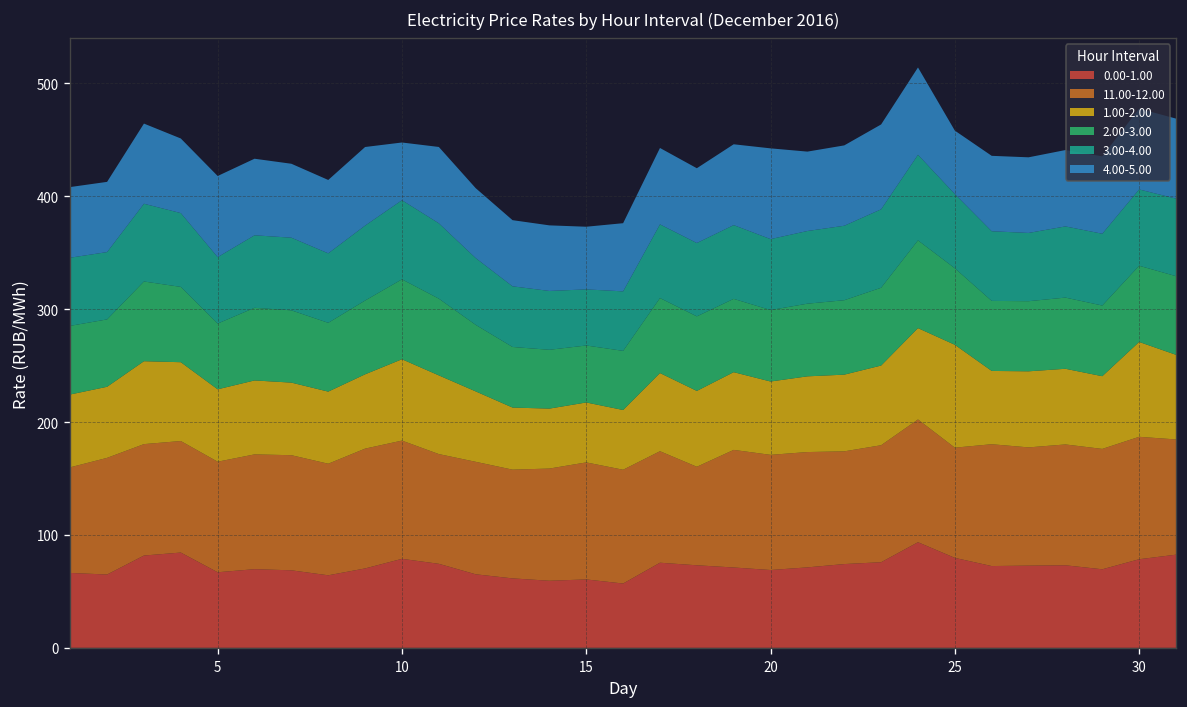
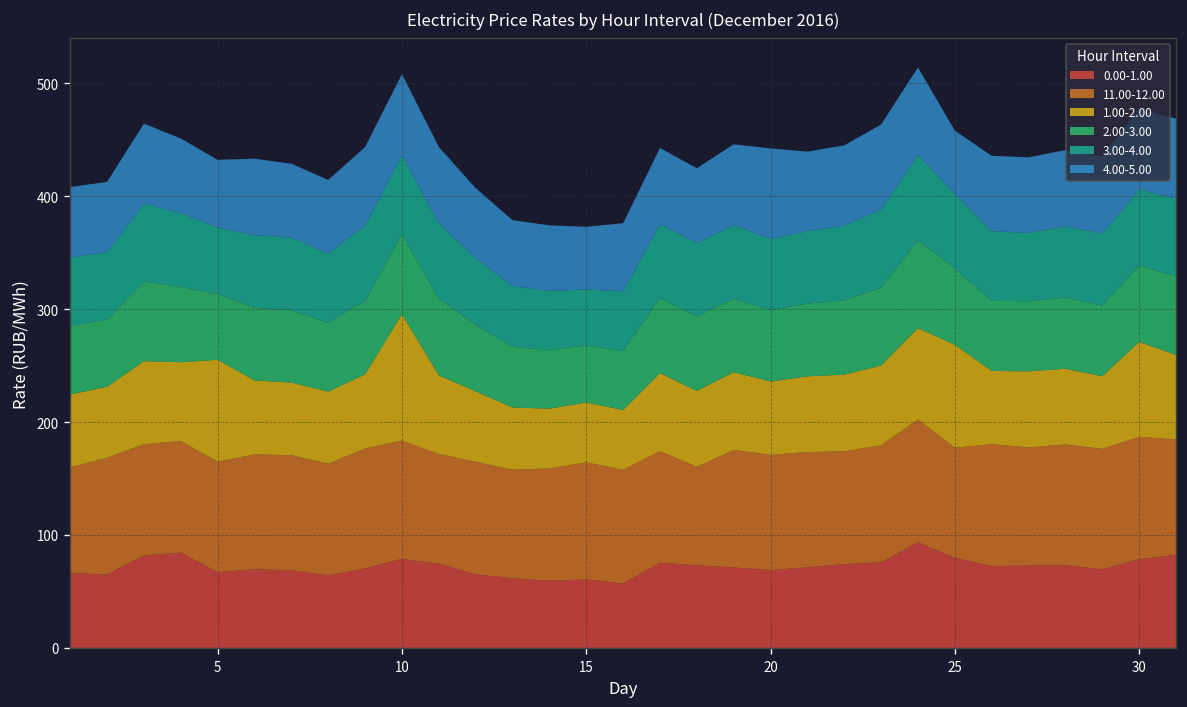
  {
    "1.00-2.00": {
-     "5": 60,
-     "10": 70,
+     "5": 90,
+     "10": 110,
      "15": 50,
      "20": 60,
      "25": 90,
      "30": 80
    },
    "4.00-5.00": {
-     "5": 70,
-     "10": 50,
+     "5": 60,
+     "10": 70,
      "15": 60,
      "20": 80,
      "25": 60
    }
  }
